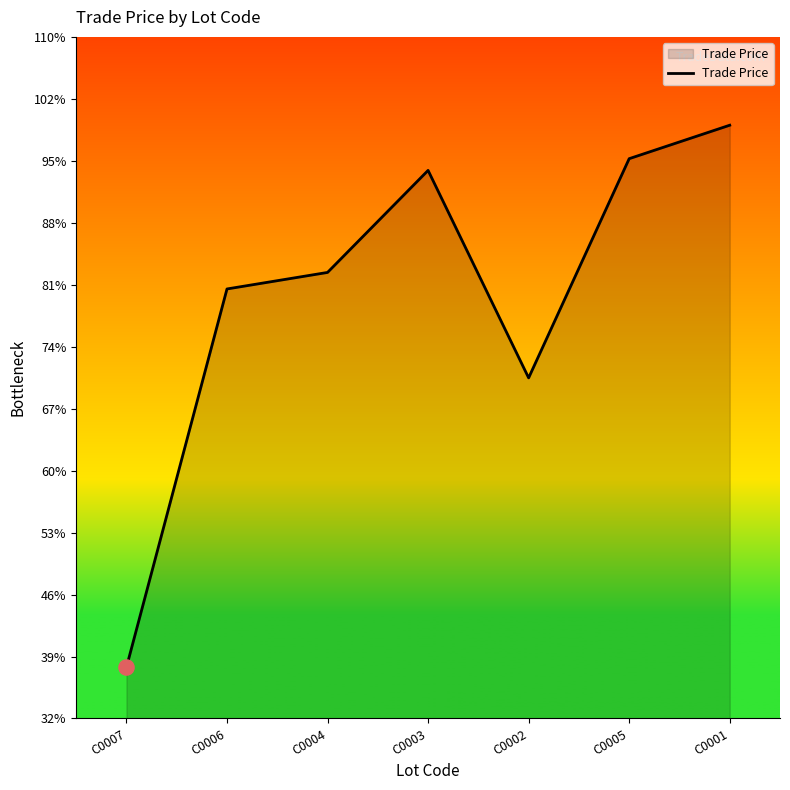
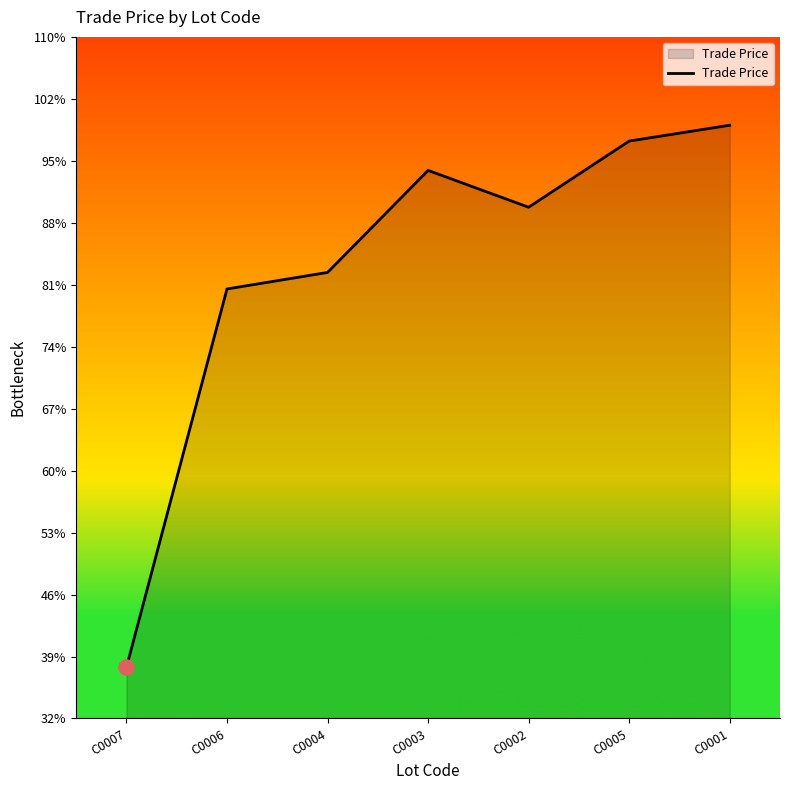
  {
    "Trade Price": {
      "C0006": "81%",
      "C0004": "83%",
      "C0003": "95%",
-     "C0002": "71%",
-     "C0005": "96%",
+     "C0002": "91%",
+     "C0005": "98%",
      "C0001": "100%"
    }
  }
